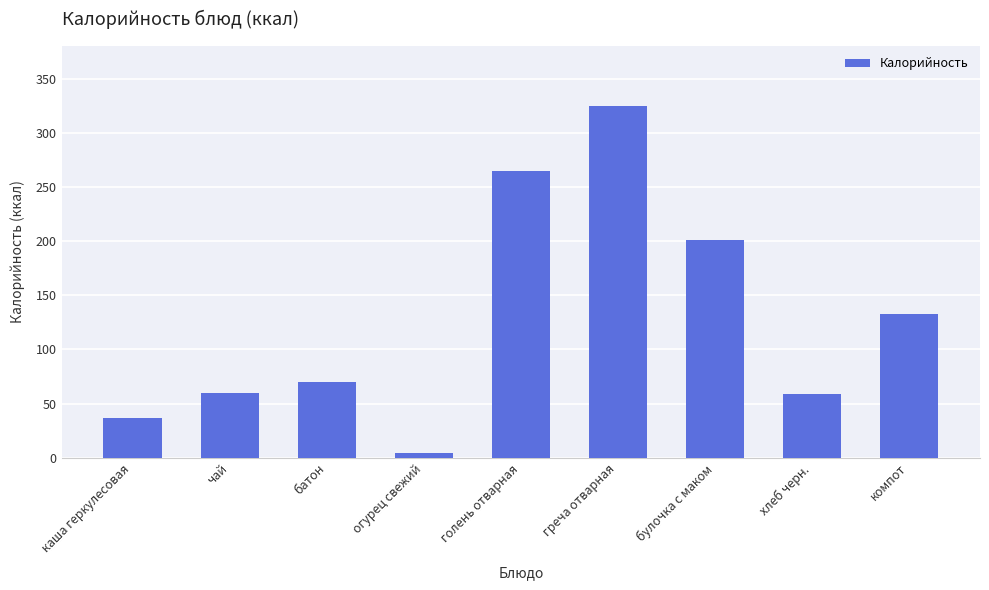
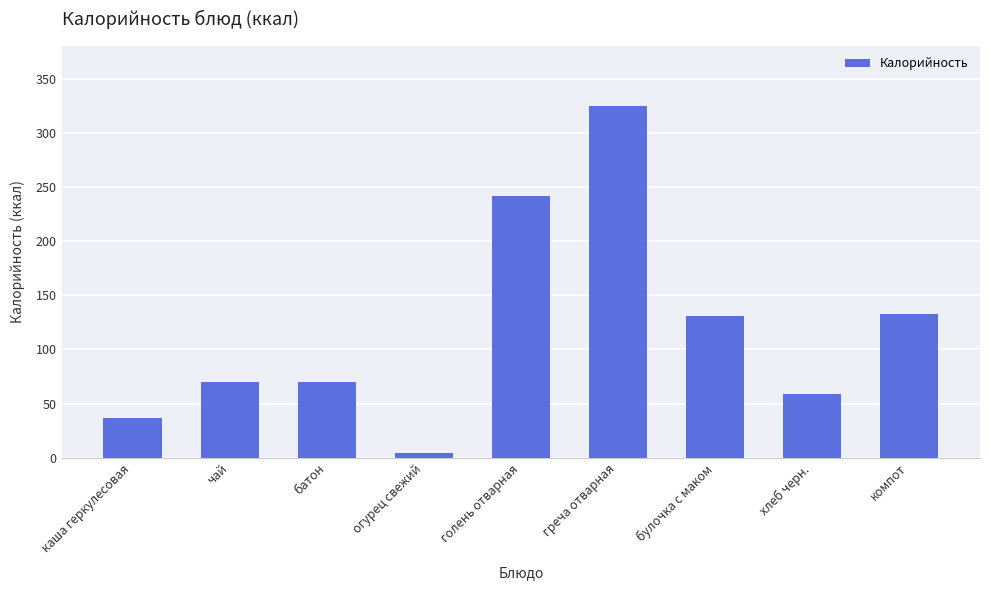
  {
    "каша геркулесовая": 37,
-   "чай": 60,
+   "чай": 70,
    "батон": 70,
    "огурец свежий": 4,
-   "голень отварная": 265,
+   "голень отварная": 242,
    "греча отварная": 325,
-   "булочка с маком": 201,
+   "булочка с маком": 131,
    "хлеб черн.": 59,
    "компот": 133
  }
